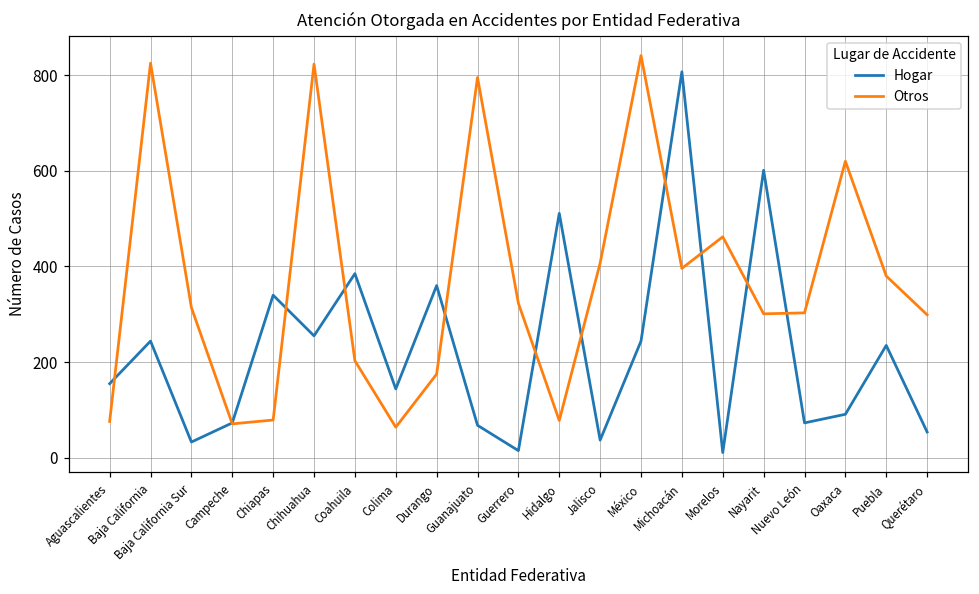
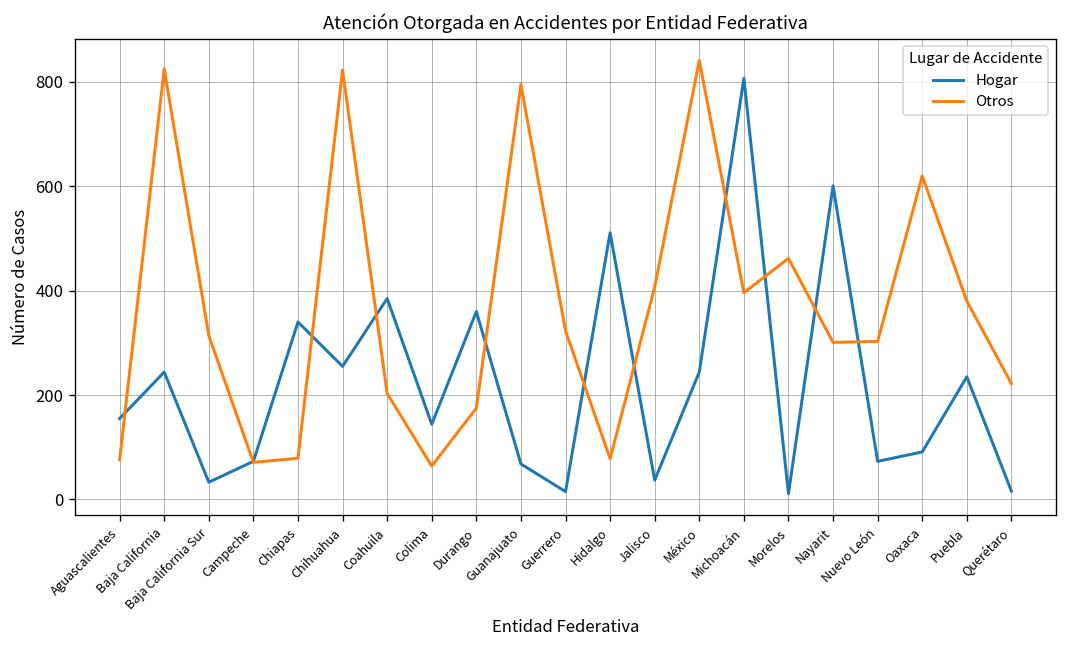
  {
    "Hogar": {
      "Aguascalientes": 160,
      "Baja California": 240,
      "Baja California Sur": 30,
      "Chiapas": 340,
      "Chihuahua": 260,
      "Coahuila": 390,
      "Colima": 140,
      "Durango": 360,
      "Guanajuato": 70,
      "Guerrero": 20,
      "Hidalgo": 510,
      "Jalisco": 40,
      "México": 240,
      "Michoacán": 810,
      "Morelos": 10,
      "Nayarit": 600,
      "Nuevo León": 70,
      "Oaxaca": 90,
      "Puebla": 240,
-     "Querétaro": 50
+     "Querétaro": 20
    },
    "Otros": {
      "Aguascalientes": 80,
      "Baja California": 830,
      "Baja California Sur": 310,
      "Chiapas": 80,
      "Chihuahua": 820,
      "Coahuila": 200,
      "Colima": 60,
      "Durango": 180,
      "Guanajuato": 800,
      "Guerrero": 320,
      "Hidalgo": 80,
      "Jalisco": 410,
      "México": 840,
      "Michoacán": 400,
      "Morelos": 460,
      "Nayarit": 300,
      "Nuevo León": 300,
      "Oaxaca": 620,
      "Puebla": 380,
-     "Querétaro": 300
+     "Querétaro": 220
    }
  }
